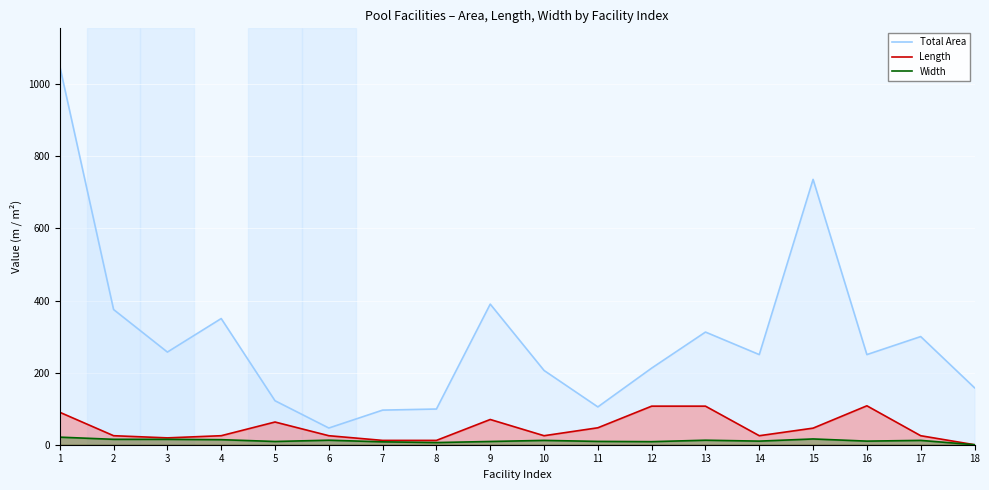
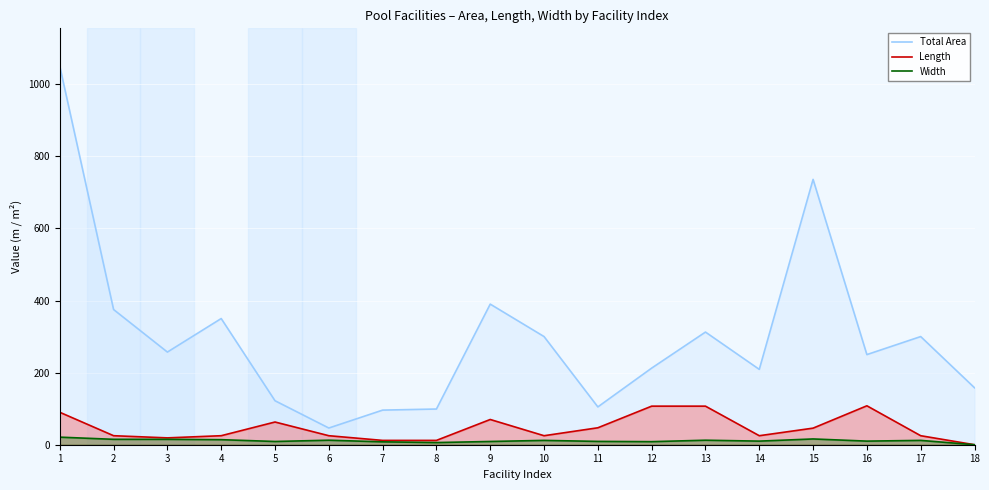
  {
    "Total Area": {
      "1": 1050,
      "2": 380,
      "3": 260,
      "4": 350,
      "5": 120,
      "6": 50,
      "7": 100,
      "8": 100,
      "9": 390,
-     "10": 210,
+     "10": 300,
      "11": 100,
      "12": 210,
      "13": 310,
-     "14": 250,
+     "14": 210,
      "15": 740,
      "16": 250,
      "17": 300,
      "18": 160
    },
    "Length": {
      "1": 90,
      "2": 30,
      "4": 30,
      "5": 60,
      "6": 30,
      "9": 70,
      "10": 30,
      "11": 50,
      "12": 110,
      "13": 110,
      "14": 30,
      "15": 50,
      "16": 110,
      "17": 30
    },
    "Width": {
      "1": 20,
      "2": 20,
      "4": 10,
      "5": 10,
      "6": 10,
      "9": 10,
      "10": 10,
      "11": 10,
      "12": 10,
      "13": 10,
      "14": 10,
      "15": 20,
      "16": 10,
      "17": 10
    }
  }
